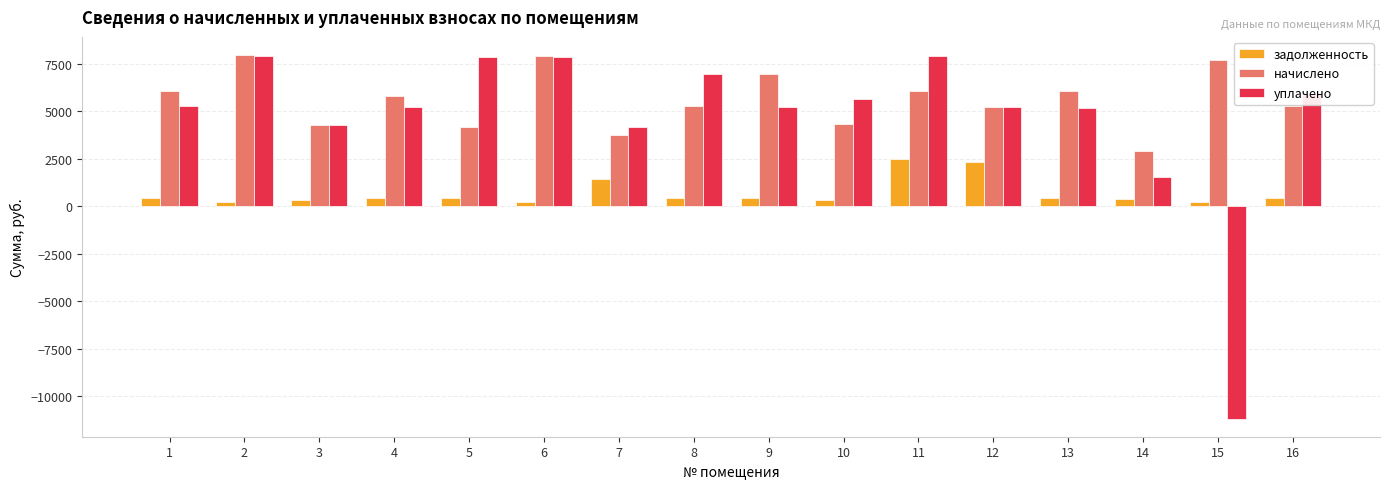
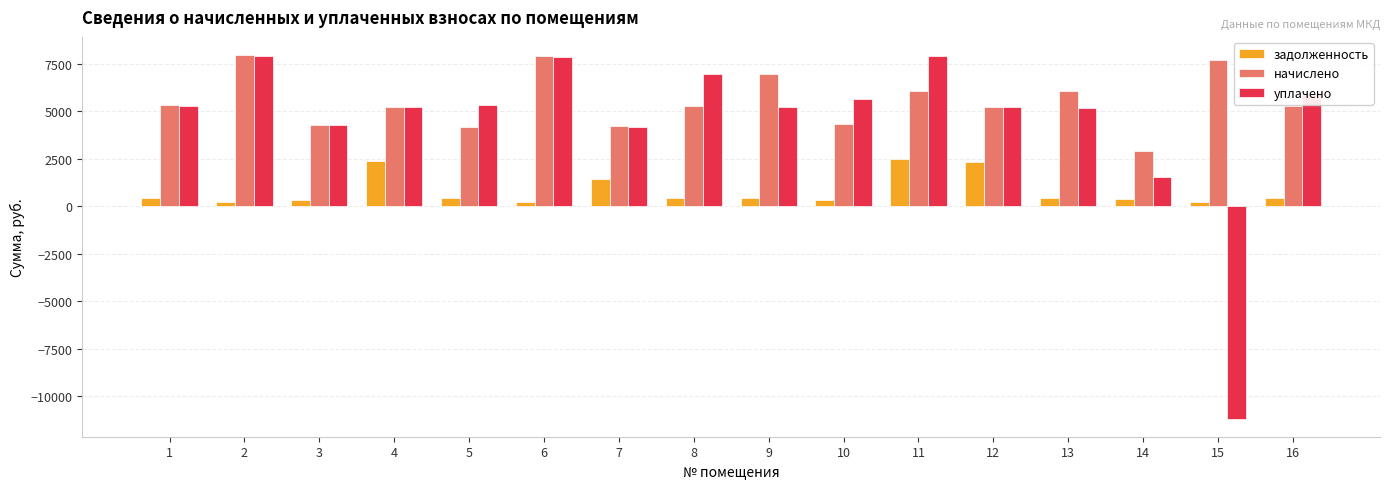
  {
    "задолженность": {
      "1": 400,
      "2": 200,
      "3": 400,
-     "4": 400,
+     "4": 2400,
      "5": 400,
      "6": 200,
      "7": 1500,
      "8": 400,
      "9": 400,
      "10": 400,
      "11": 2500,
      "12": 2400,
      "13": 400,
      "14": 400,
      "15": 200,
      "16": 400
    },
    "начислено": {
-     "1": 6100,
+     "1": 5300,
      "2": 8000,
      "3": 4300,
-     "4": 5800,
+     "4": 5200,
      "5": 4200,
      "6": 7900,
-     "7": 3800,
+     "7": 4200,
      "8": 5300,
      "9": 7000,
      "10": 4300,
      "11": 6100,
      "12": 5300,
      "13": 6100,
      "14": 2900,
      "15": 7700,
      "16": 5300
    },
    "уплачено": {
      "1": 5300,
      "2": 7900,
      "3": 4300,
      "4": 5200,
-     "5": 7900,
+     "5": 5300,
      "6": 7900,
      "7": 4200,
      "8": 7000,
      "9": 5200,
      "10": 5700,
      "11": 7900,
      "12": 5200,
      "13": 5200,
      "14": 1600,
      "15": -11200
    }
  }
